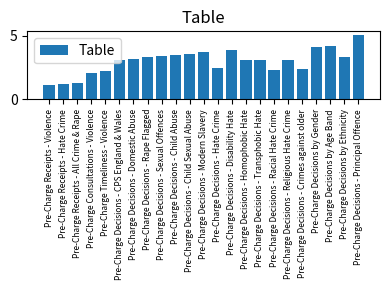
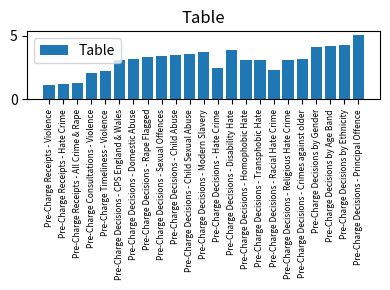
  {
    "Pre-Charge Receipts - Violence": 1.1,
    "Pre-Charge Receipts - Hate Crime": 1.2,
    "Pre-Charge Receipts - All Crime & Rape": 1.3,
    "Pre-Charge Consultations - Violence": 2.1,
    "Pre-Charge Timeliness - Violence": 2.2,
    "Pre-Charge Decisions - Domestic Abuse": 3.2,
    "Pre-Charge Decisions - Rape Flagged": 3.3,
    "Pre-Charge Decisions - Sexual Offences": 3.4,
    "Pre-Charge Decisions - Child Abuse": 3.5,
    "Pre-Charge Decisions - Child Sexual Abuse": 3.6,
    "Pre-Charge Decisions - Modern Slavery": 3.7,
    "Pre-Charge Decisions - Hate Crime": 2.5,
    "Pre-Charge Decisions - Disability Hate": 3.9,
    "Pre-Charge Decisions - Homophobic Hate": 3.1,
    "Pre-Charge Decisions - Transphobic Hate": 3.1,
    "Pre-Charge Decisions - Racial Hate Crime": 2.3,
    "Pre-Charge Decisions - Religious Hate Crime": 3.1,
-   "Pre-Charge Decisions - Crimes against older": 2.4,
+   "Pre-Charge Decisions - Crimes against older": 3.1,
    "Pre-Charge Decisions by Gender": 4.1,
    "Pre-Charge Decisions by Age Band": 4.2,
-   "Pre-Charge Decisions by Ethnicity": 3.3,
+   "Pre-Charge Decisions by Ethnicity": 4.3,
    "Pre-Charge Decisions - Principal Offence": 5.1
  }
